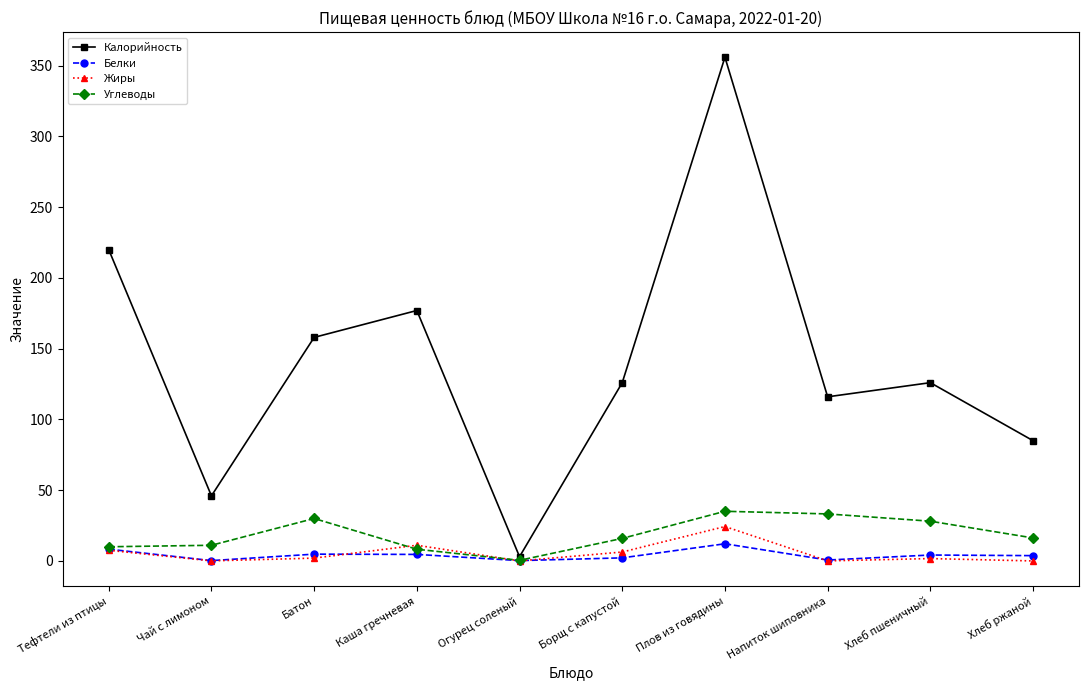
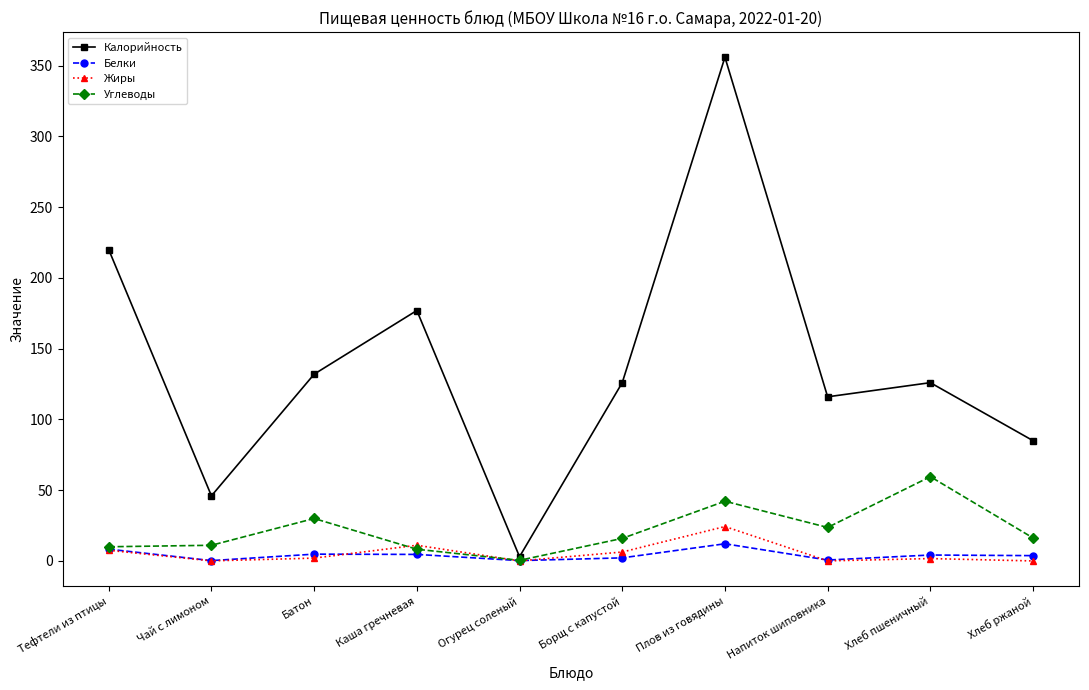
  {
    "Калорийность": {
      "Тефтели из птицы": 220,
      "Чай с лимоном": 46,
-     "Батон": 158,
+     "Батон": 132,
      "Каша гречневая": 177,
      "Огурец соленый": 3,
      "Борщ с капустой": 126,
      "Плов из говядины": 356,
      "Напиток шиповника": 116,
      "Хлеб пшеничный": 126,
      "Хлеб ржаной": 85
    },
    "Белки": {
      "Батон": 5,
      "Каша гречневая": 5,
      "Борщ с капустой": 2,
      "Плов из говядины": 12,
      "Хлеб пшеничный": 4,
      "Хлеб ржаной": 4
    },
    "Жиры": {
      "Батон": 2,
      "Каша гречневая": 11,
      "Борщ с капустой": 6,
      "Плов из говядины": 24,
      "Хлеб пшеничный": 2,
      "Хлеб ржаной": 0
    },
    "Углеводы": {
      "Чай с лимоном": 11,
      "Батон": 30,
      "Каша гречневая": 8,
      "Борщ с капустой": 16,
-     "Плов из говядины": 35,
-     "Напиток шиповника": 33,
-     "Хлеб пшеничный": 28,
+     "Плов из говядины": 42,
+     "Напиток шиповника": 24,
+     "Хлеб пшеничный": 60,
      "Хлеб ржаной": 16
    }
  }
